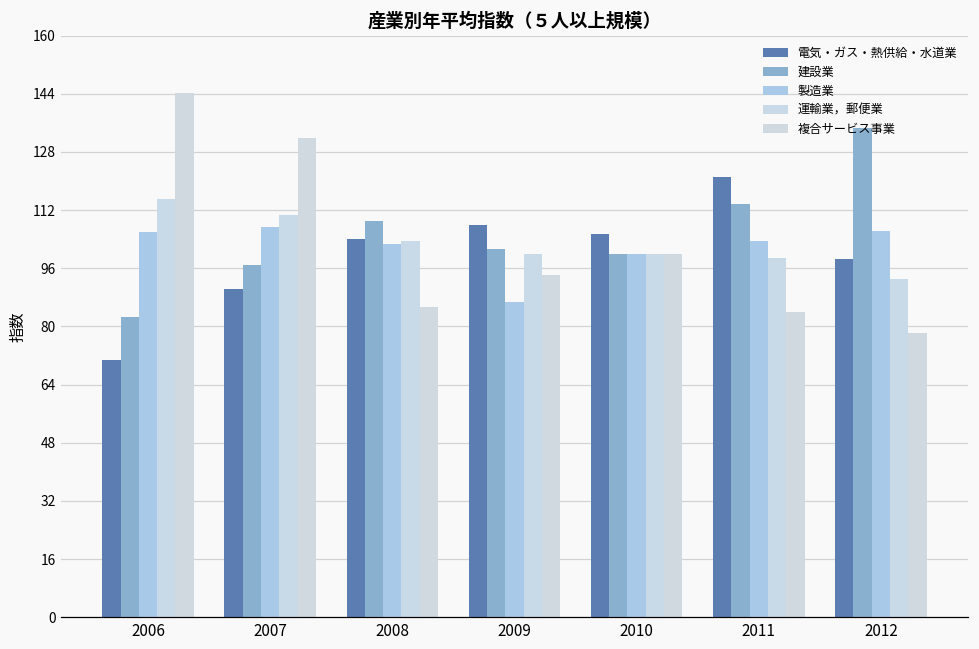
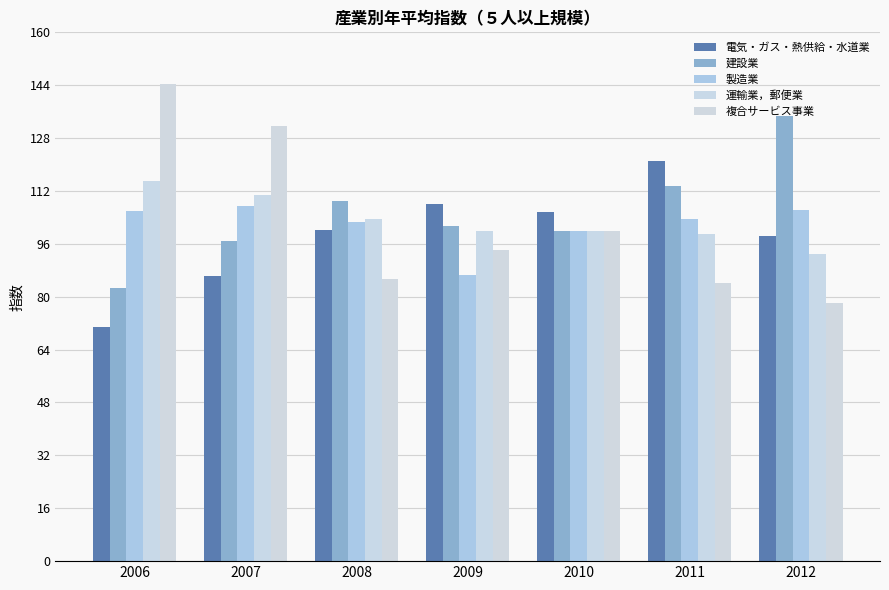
  {
    "電気・ガス・熱供給・水道業": {
      "2006": 71,
-     "2007": 90,
-     "2008": 104,
+     "2007": 86,
+     "2008": 100,
      "2009": 108,
      "2010": 106,
      "2011": 121,
      "2012": 99
    }
  }
